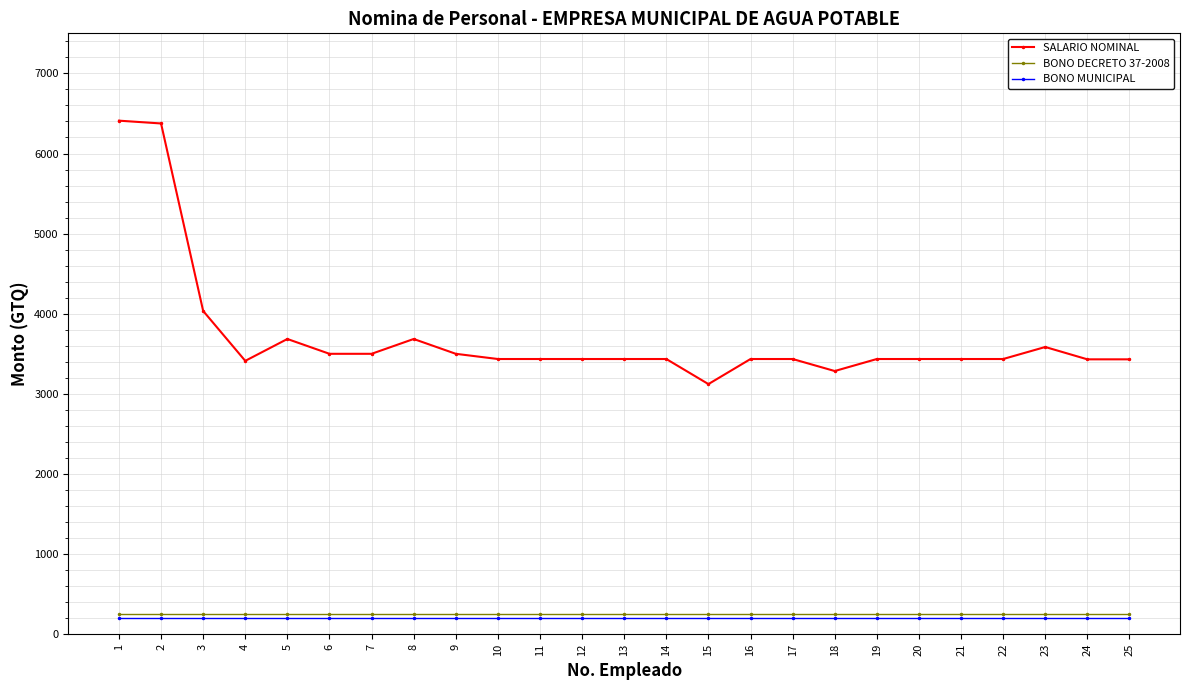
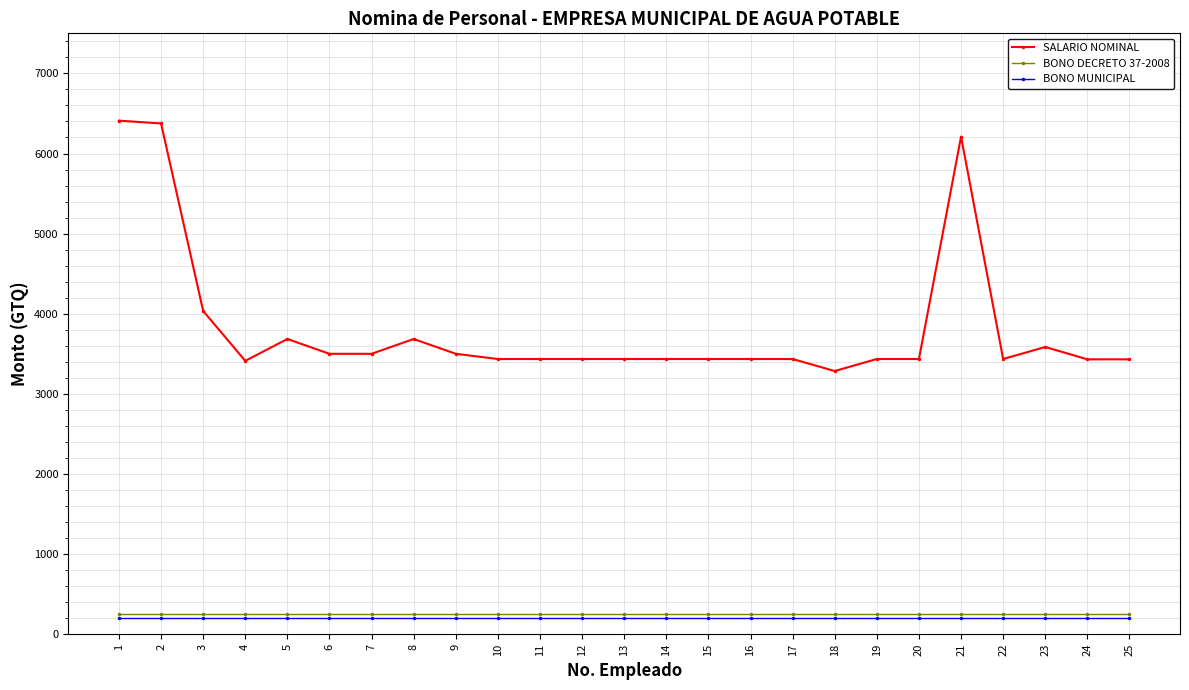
  {
    "SALARIO NOMINAL": {
      "1": 6400,
      "2": 6400,
      "3": 4000,
      "4": 3400,
      "5": 3700,
      "6": 3500,
      "7": 3500,
      "8": 3700,
      "9": 3500,
      "10": 3400,
      "11": 3400,
      "12": 3400,
      "13": 3400,
      "14": 3400,
-     "15": 3100,
+     "15": 3400,
      "16": 3400,
      "17": 3400,
      "18": 3300,
      "19": 3400,
      "20": 3400,
-     "21": 3400,
+     "21": 6200,
      "22": 3400,
      "23": 3600,
      "24": 3400,
      "25": 3400
    },
    "BONO DECRETO 37-2008": {
      "1": 300,
      "2": 300,
      "3": 300,
      "4": 300,
      "5": 300,
      "6": 300,
      "7": 300,
      "8": 300,
      "9": 300,
      "10": 300,
      "11": 300,
      "12": 300,
      "13": 300,
      "14": 300,
      "15": 300,
      "16": 300,
      "17": 300,
      "18": 300,
      "19": 300,
      "20": 300,
      "21": 300,
      "22": 300,
      "23": 300,
      "24": 300,
      "25": 300
    },
    "BONO MUNICIPAL": {
      "1": 200,
      "2": 200,
      "3": 200,
      "4": 200,
      "5": 200,
      "6": 200,
      "7": 200,
      "8": 200,
      "9": 200,
      "10": 200,
      "11": 200,
      "12": 200,
      "13": 200,
      "14": 200,
      "15": 200,
      "16": 200,
      "17": 200,
      "18": 200,
      "19": 200,
      "20": 200,
      "21": 200,
      "22": 200,
      "23": 200,
      "24": 200,
      "25": 200
    }
  }
